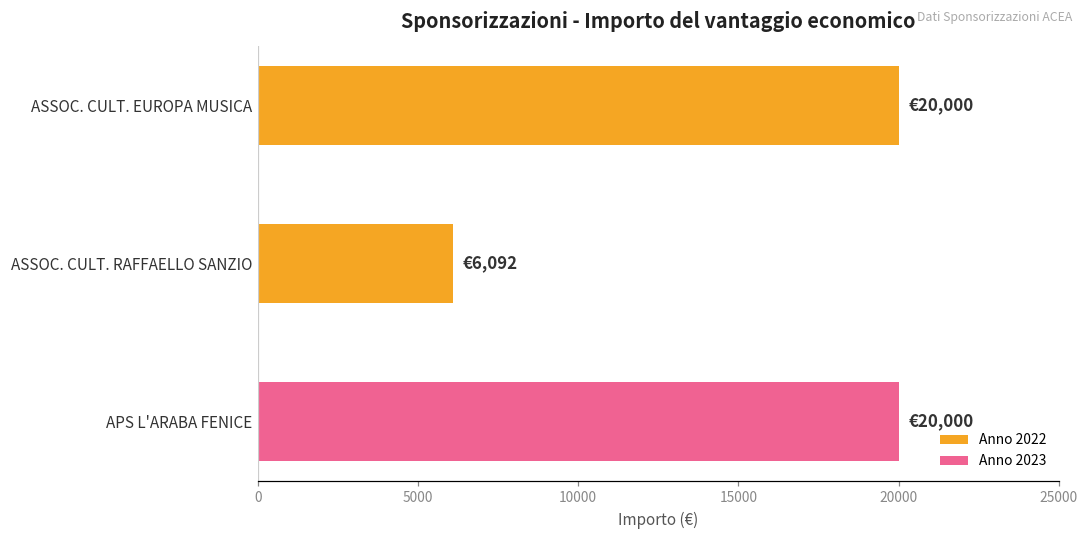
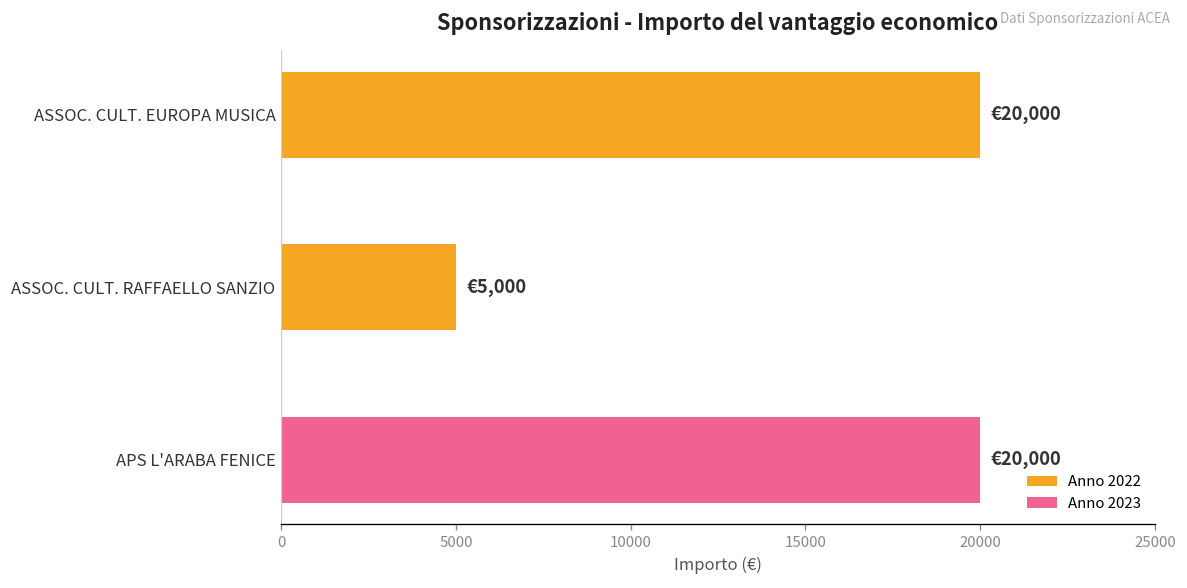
  {
    "ASSOC. CULT. EUROPA MUSICA": "€20,000",
-   "ASSOC. CULT. RAFFAELLO SANZIO": "€6,092",
+   "ASSOC. CULT. RAFFAELLO SANZIO": "€5,000",
    "APS L'ARABA FENICE": "€20,000"
  }
